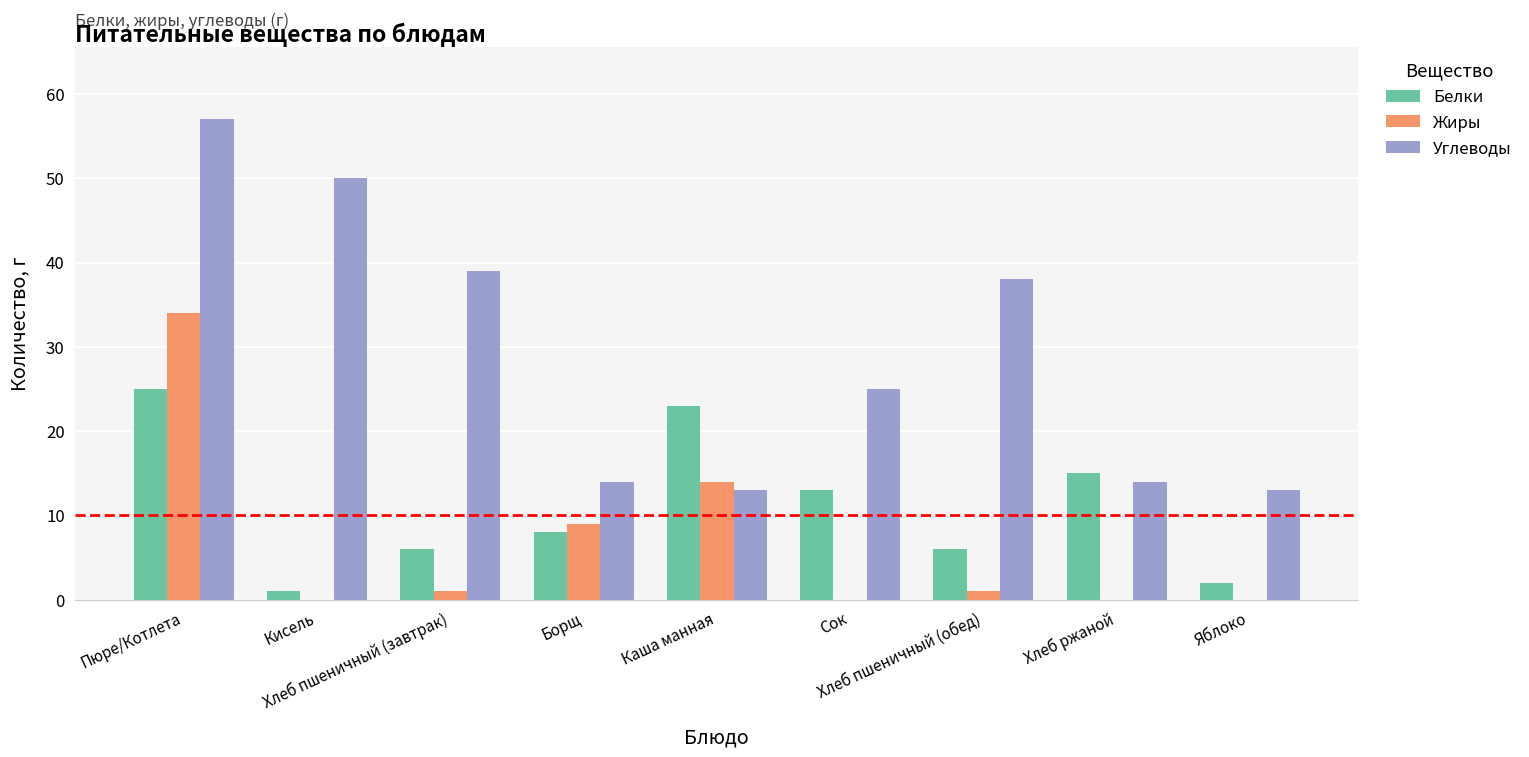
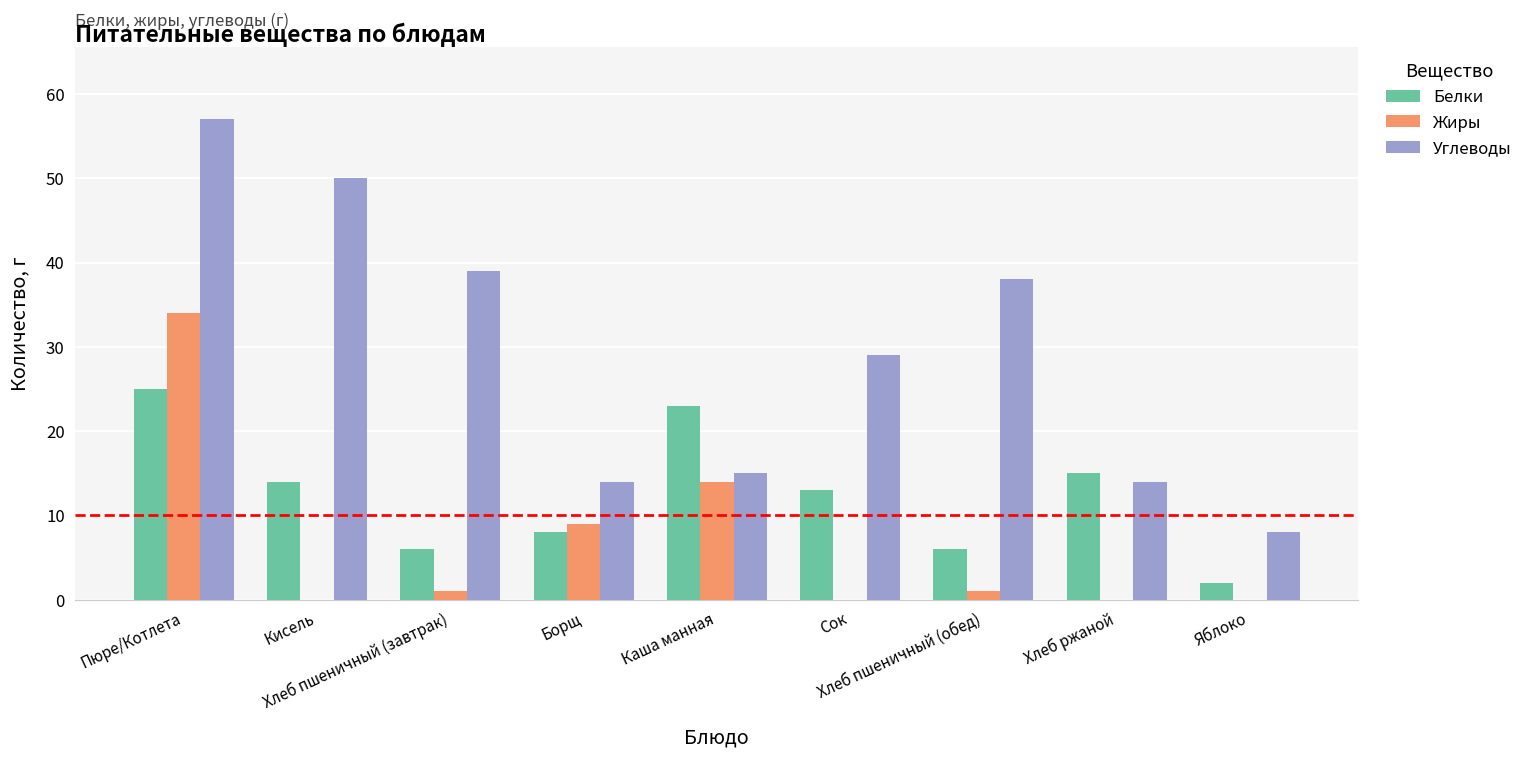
  {
    "Белки": {
      "Пюре/Котлета": 25,
-     "Кисель": 1,
+     "Кисель": 14,
      "Хлеб пшеничный (завтрак)": 6,
      "Борщ": 8,
      "Каша манная": 23,
      "Сок": 13,
      "Хлеб пшеничный (обед)": 6,
      "Хлеб ржаной": 15,
      "Яблоко": 2
    },
    "Жиры": {
      "Пюре/Котлета": 34,
      "Кисель": 0,
      "Хлеб пшеничный (завтрак)": 1,
      "Борщ": 9,
      "Каша манная": 14,
      "Сок": 0,
      "Хлеб пшеничный (обед)": 1,
      "Хлеб ржаной": 0,
      "Яблоко": 0
    },
    "Углеводы": {
      "Пюре/Котлета": 57,
      "Кисель": 50,
      "Хлеб пшеничный (завтрак)": 39,
      "Борщ": 14,
-     "Каша манная": 13,
-     "Сок": 25,
+     "Каша манная": 15,
+     "Сок": 29,
      "Хлеб пшеничный (обед)": 38,
      "Хлеб ржаной": 14,
-     "Яблоко": 13
+     "Яблоко": 8
    }
  }
